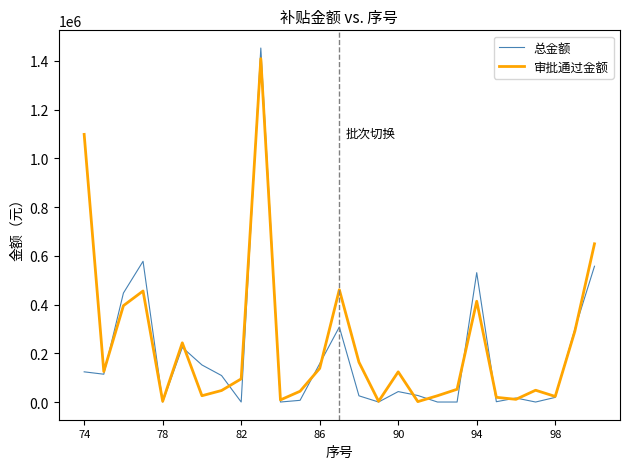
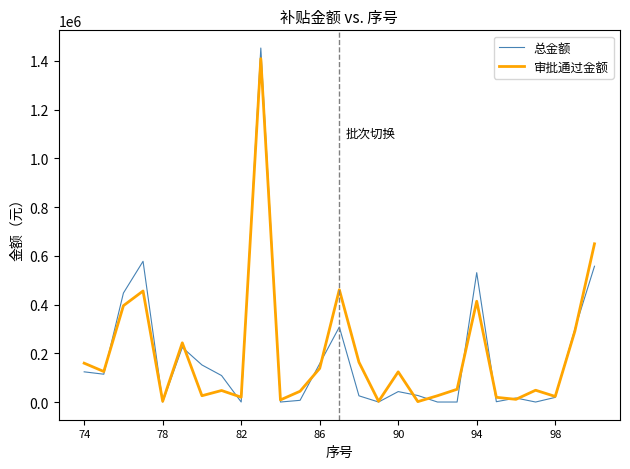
  {
    "总金额": {
      "74": 120000,
      "82": 0,
      "86": 160000,
      "90": 40000,
      "94": 530000
    },
    "审批通过金额": {
-     "74": 1100000,
-     "82": 100000,
+     "74": 160000,
+     "82": 20000,
      "86": 140000,
      "90": 120000,
      "94": 410000
    }
  }
